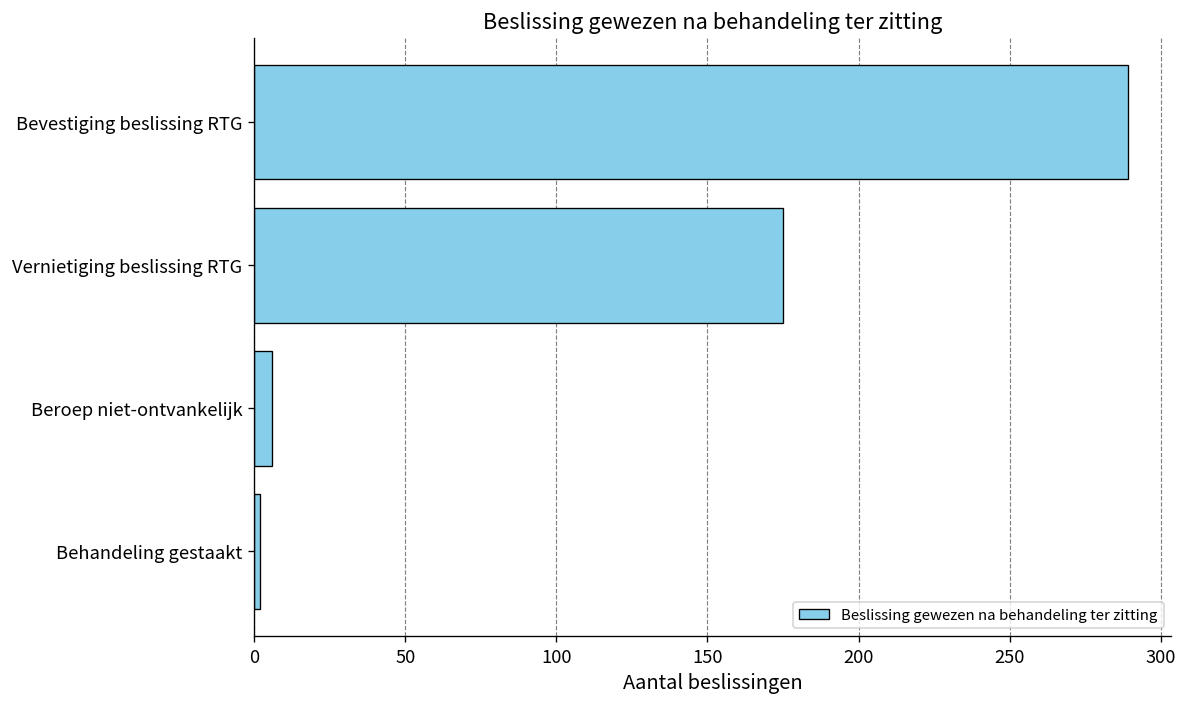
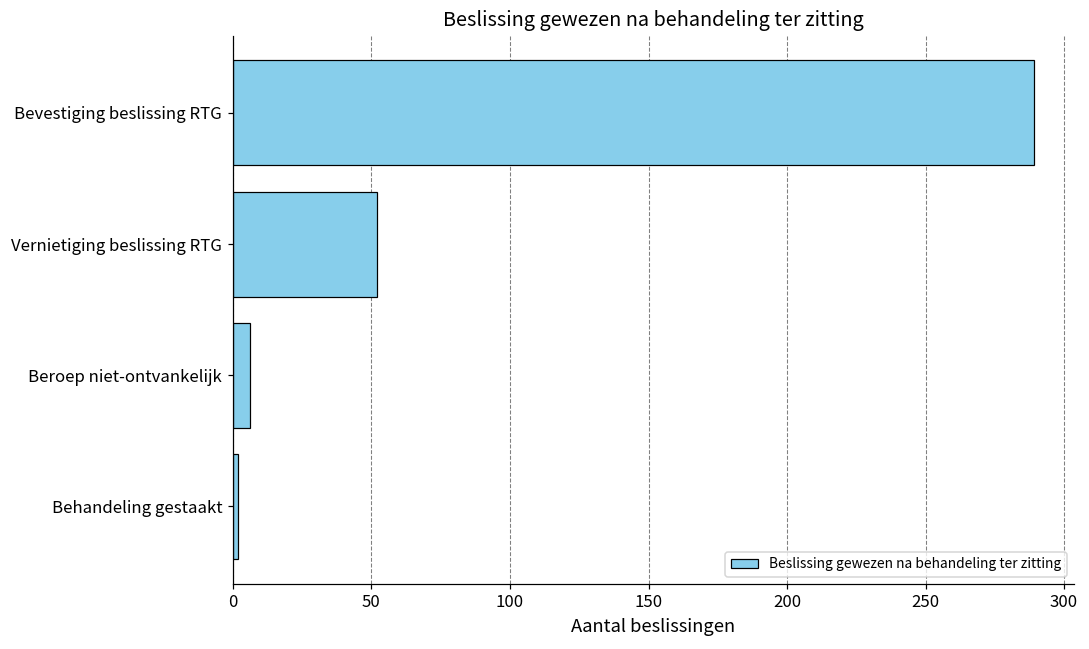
  {
    "Bevestiging beslissing RTG": 289,
-   "Vernietiging beslissing RTG": 175,
+   "Vernietiging beslissing RTG": 52,
    "Beroep niet-ontvankelijk": 6,
    "Behandeling gestaakt": 2
  }
